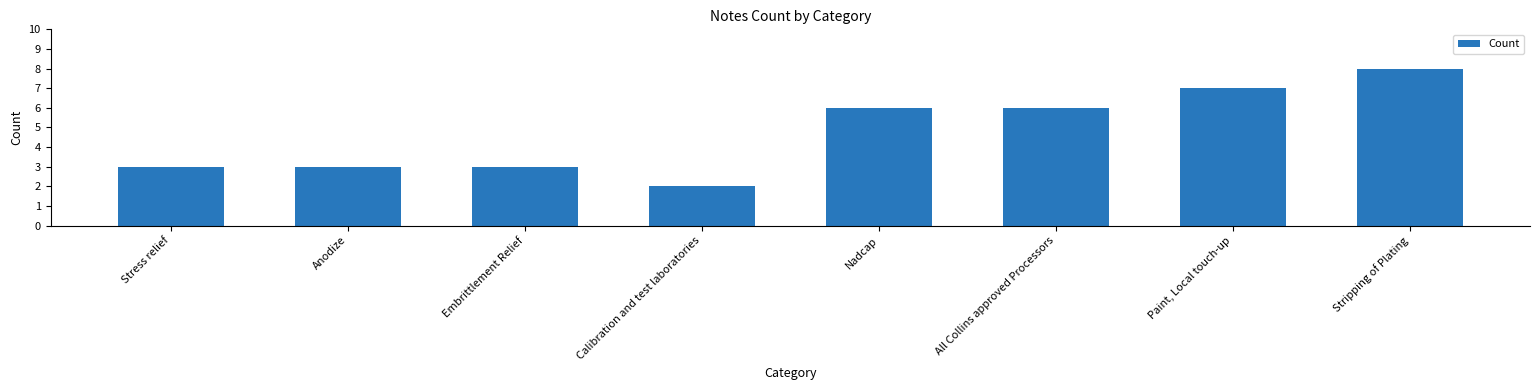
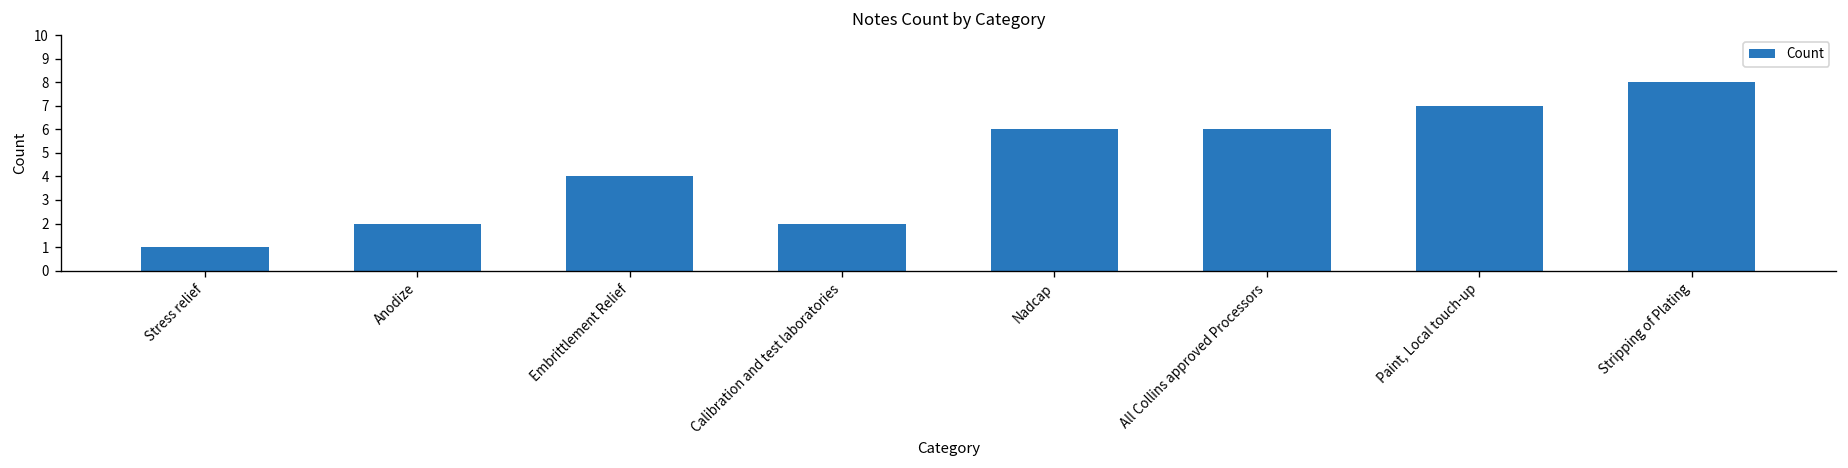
  {
-   "Stress relief": 3,
-   "Anodize": 3,
-   "Embrittlement Relief": 3,
+   "Stress relief": 1,
+   "Anodize": 2,
+   "Embrittlement Relief": 4,
    "Calibration and test laboratories": 2,
    "Nadcap": 6,
    "All Collins approved Processors": 6,
    "Paint, Local touch-up": 7,
    "Stripping of Plating": 8
  }
